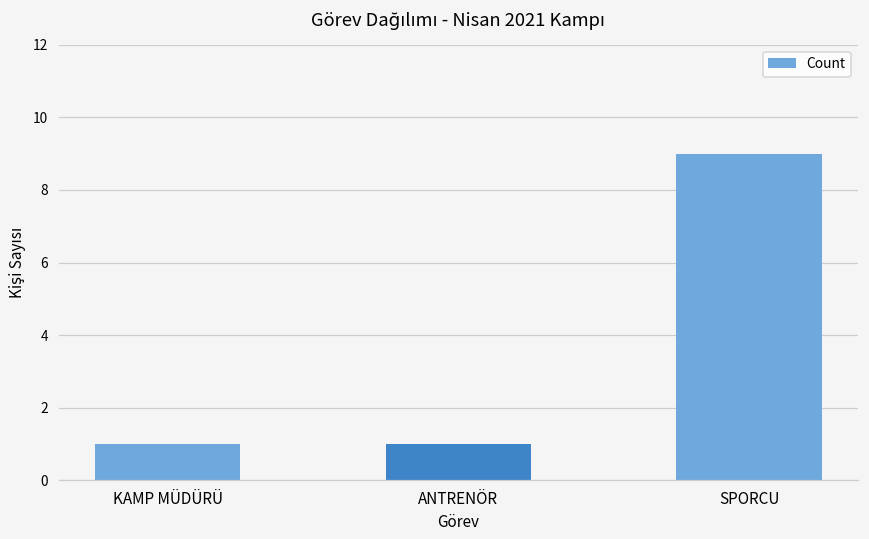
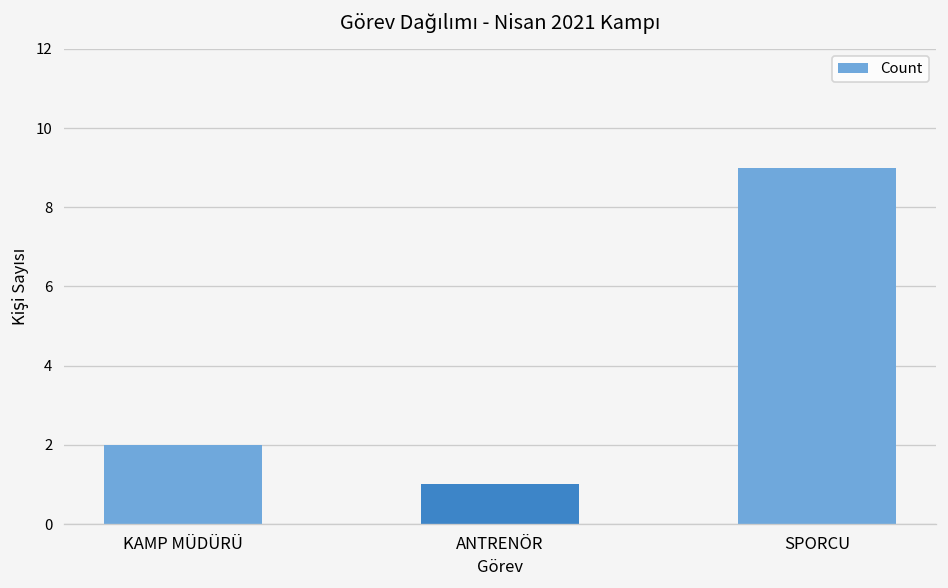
  {
-   "KAMP MÜDÜRÜ": 1,
+   "KAMP MÜDÜRÜ": 2,
    "ANTRENÖR": 1,
    "SPORCU": 9
  }
